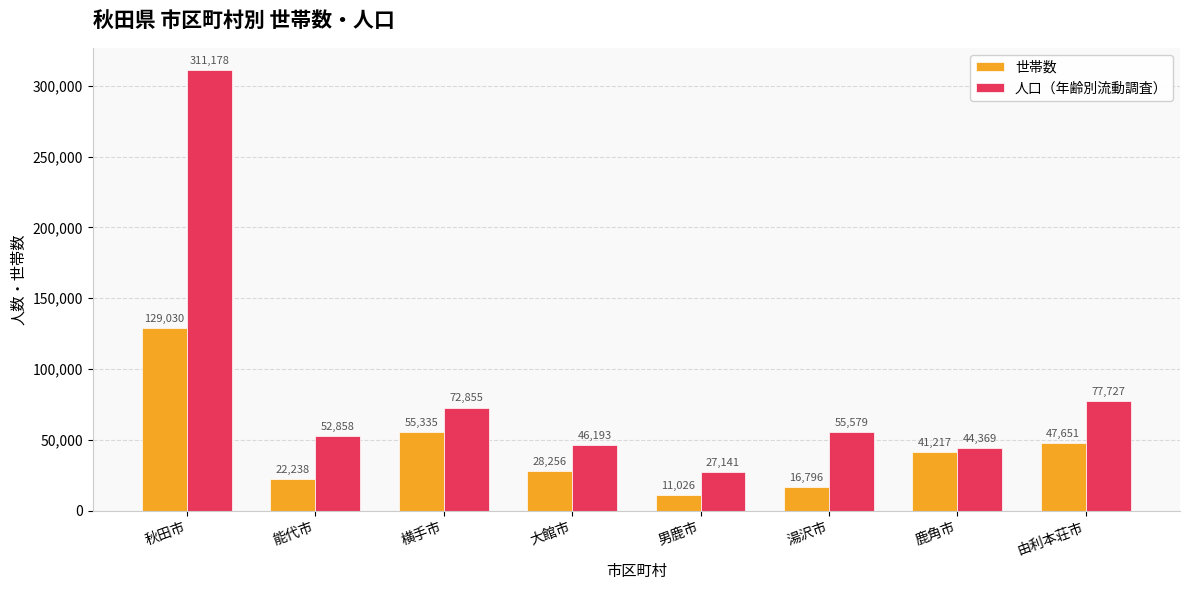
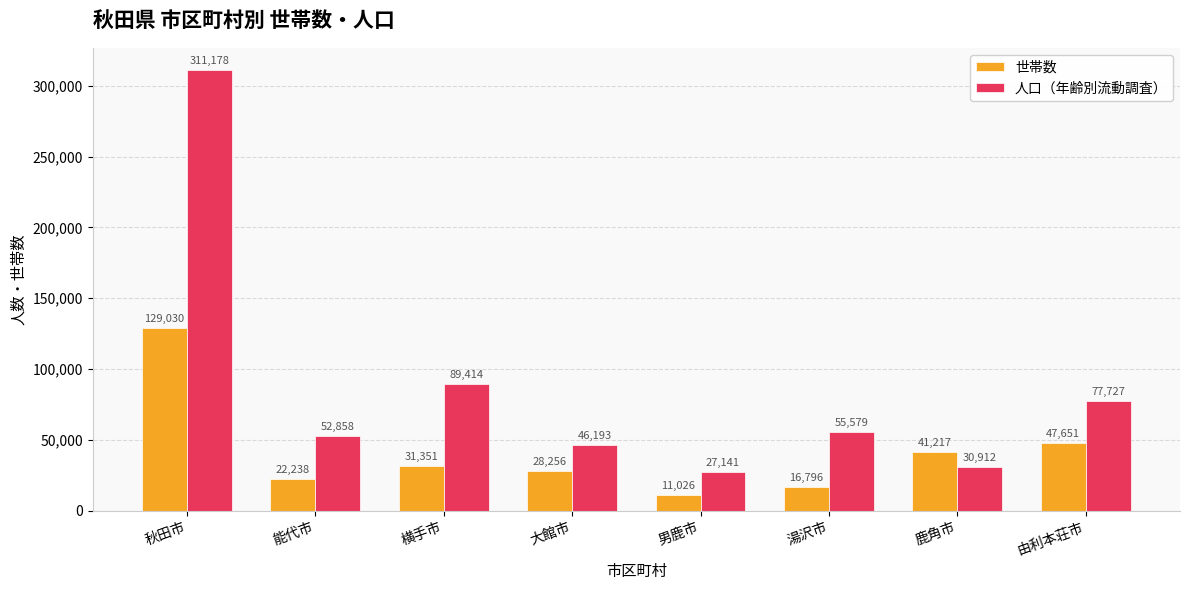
  {
    "世帯数": {
      "秋田市": "129,030",
      "能代市": "22,238",
-     "横手市": "55,335",
+     "横手市": "31,351",
      "大館市": "28,256",
      "男鹿市": "11,026",
      "湯沢市": "16,796",
      "鹿角市": "41,217",
      "由利本荘市": "47,651"
    },
    "人口（年齢別流動調査）": {
      "秋田市": "311,178",
      "能代市": "52,858",
-     "横手市": "72,855",
+     "横手市": "89,414",
      "大館市": "46,193",
      "男鹿市": "27,141",
      "湯沢市": "55,579",
-     "鹿角市": "44,369",
+     "鹿角市": "30,912",
      "由利本荘市": "77,727"
    }
  }
